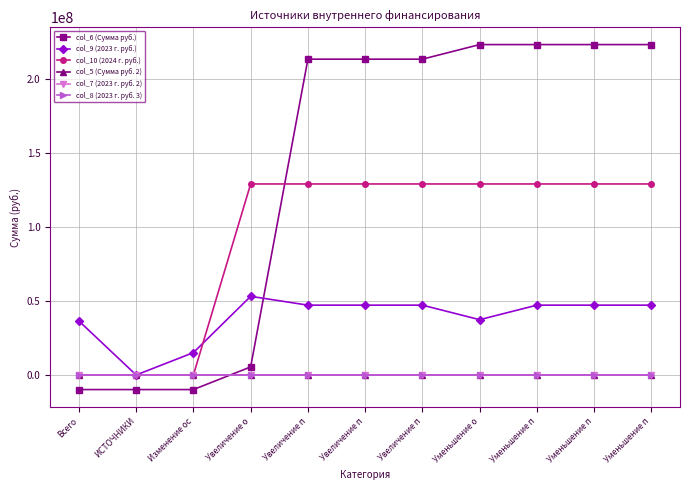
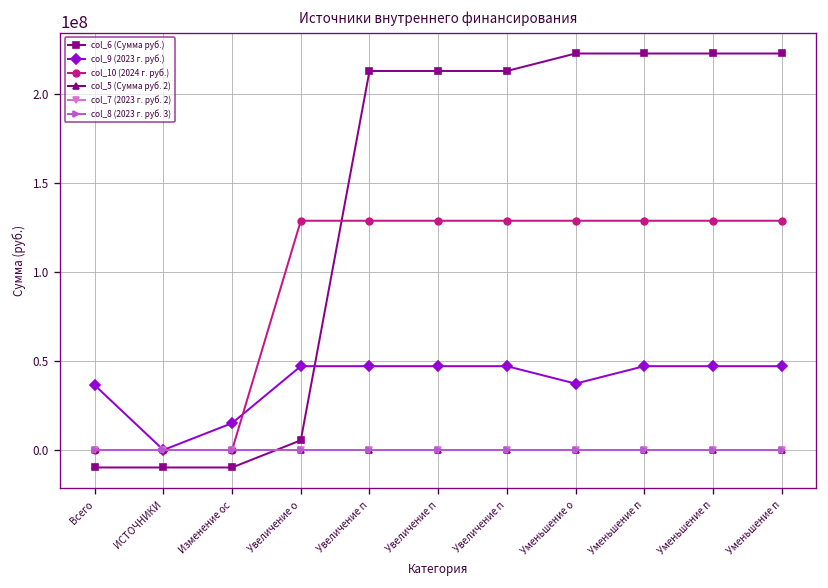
  {
    "col_6 (Сумма руб.)": {
      "Всего": -10000000,
      "ИСТОЧНИКИ": -10000000,
      "Изменение ос": -10000000,
      "Увеличение о": 5000000,
      "Уменьшение о": 223000000
    },
    "col_9 (2023 г. руб.)": {
      "Всего": 36000000,
      "Изменение ос": 15000000,
-     "Увеличение о": 53000000,
+     "Увеличение о": 47000000,
      "Уменьшение о": 37000000
    },
    "col_10 (2024 г. руб.)": {
      "Увеличение о": 129000000,
      "Уменьшение о": 129000000
    },
    "col_8 (2023 г. руб. 3)": {
      "Увеличение о": 0,
      "Уменьшение о": 0
    }
  }
